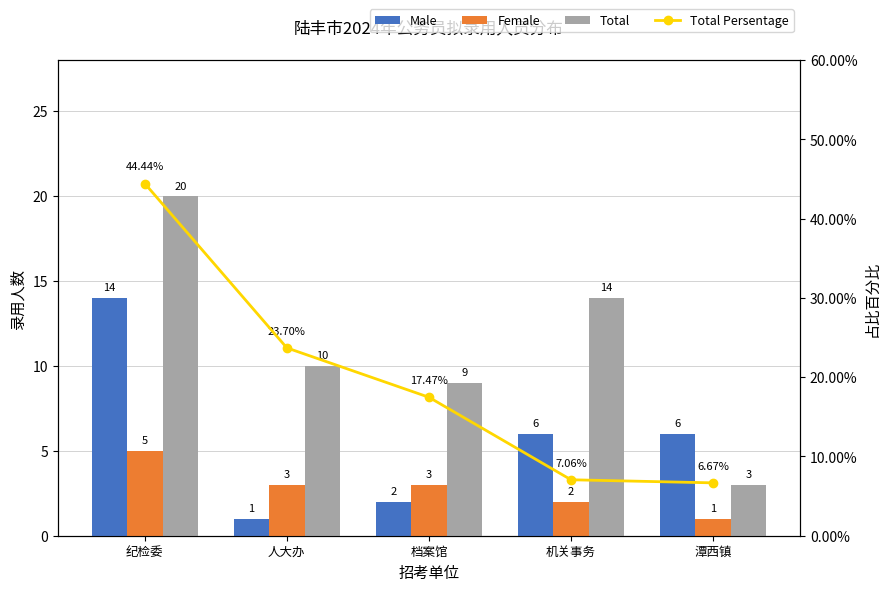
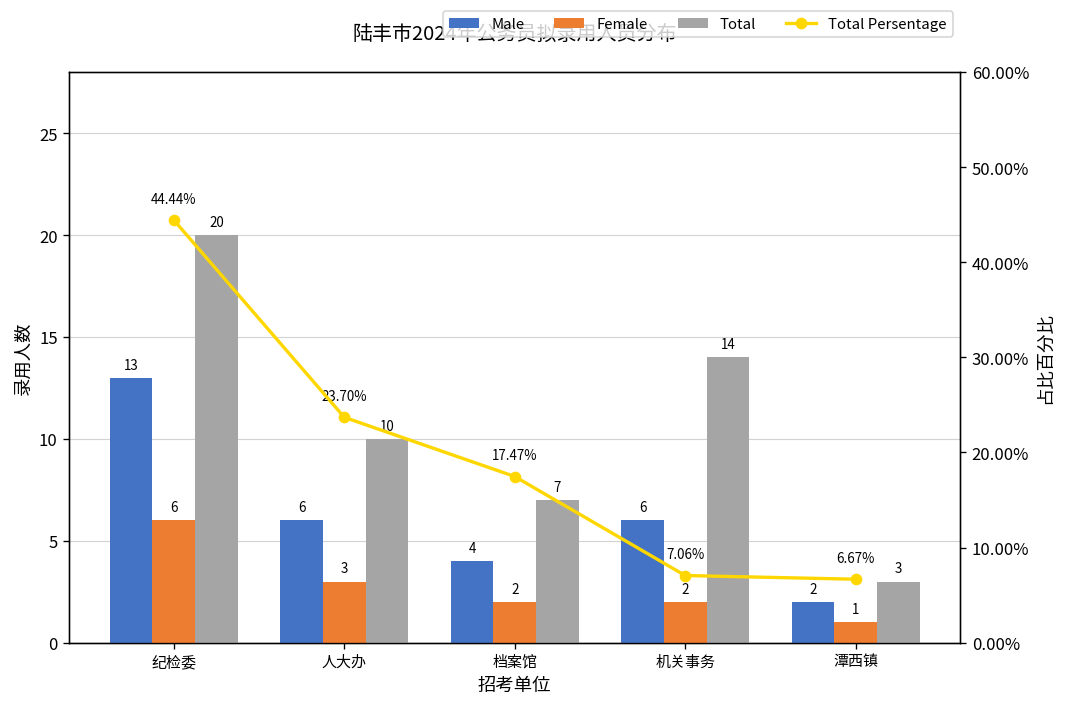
  {
    "Male": {
-     "纪检委": "14",
-     "人大办": "1",
-     "档案馆": "2",
+     "纪检委": "13",
+     "人大办": "6",
+     "档案馆": "4",
      "机关事务": "6",
-     "潭西镇": "6"
+     "潭西镇": "2"
    },
    "Female": {
-     "纪检委": "5",
+     "纪检委": "6",
      "人大办": "3",
-     "档案馆": "3",
+     "档案馆": "2",
      "机关事务": "2",
      "潭西镇": "1"
    },
    "Total": {
      "纪检委": "20",
      "人大办": "10",
-     "档案馆": "9",
+     "档案馆": "7",
      "机关事务": "14",
      "潭西镇": "3"
    },
    "Total Persentage": {
      "纪检委": "44.44%",
      "人大办": "23.70%",
      "档案馆": "17.47%",
      "机关事务": "7.06%",
      "潭西镇": "6.67%"
    }
  }
